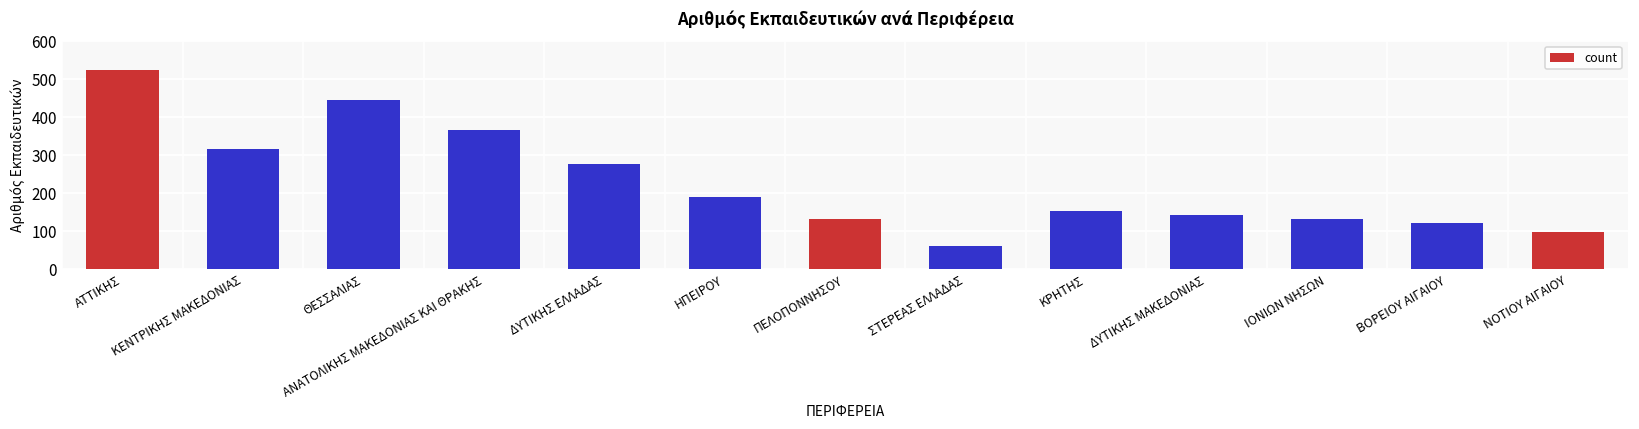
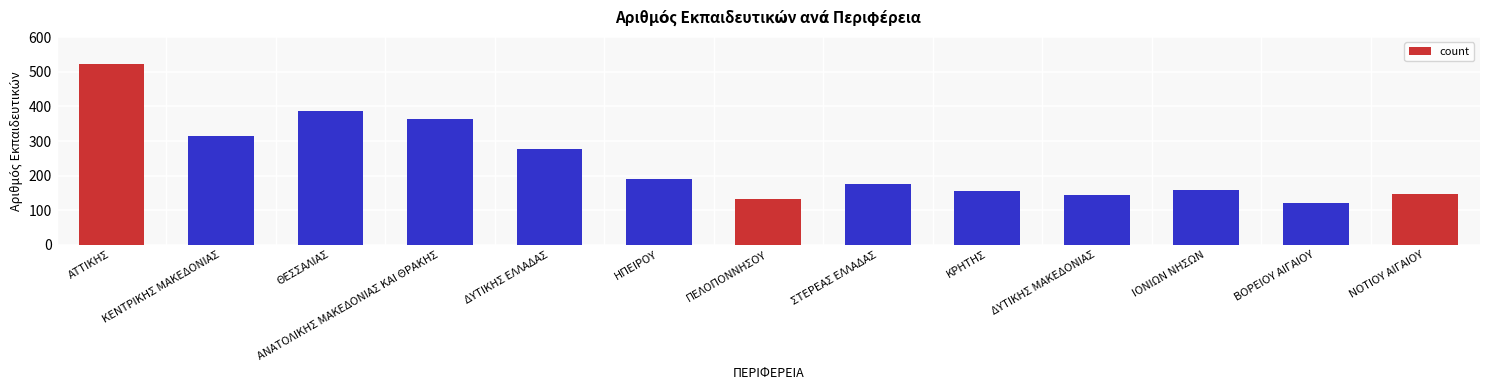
  {
    "ΑΤΤΙΚΗΣ": 520,
    "ΚΕΝΤΡΙΚΗΣ ΜΑΚΕΔΟΝΙΑΣ": 320,
-   "ΘΕΣΣΑΛΙΑΣ": 450,
+   "ΘΕΣΣΑΛΙΑΣ": 390,
    "ΑΝΑΤΟΛΙΚΗΣ ΜΑΚΕΔΟΝΙΑΣ ΚΑΙ ΘΡΑΚΗΣ": 370,
    "ΔΥΤΙΚΗΣ ΕΛΛΑΔΑΣ": 280,
    "ΗΠΕΙΡΟΥ": 190,
    "ΠΕΛΟΠΟΝΝΗΣΟΥ": 130,
-   "ΣΤΕΡΕΑΣ ΕΛΛΑΔΑΣ": 60,
+   "ΣΤΕΡΕΑΣ ΕΛΛΑΔΑΣ": 180,
    "ΚΡΗΤΗΣ": 150,
    "ΔΥΤΙΚΗΣ ΜΑΚΕΔΟΝΙΑΣ": 140,
-   "ΙΟΝΙΩΝ ΝΗΣΩΝ": 130,
+   "ΙΟΝΙΩΝ ΝΗΣΩΝ": 160,
    "ΒΟΡΕΙΟΥ ΑΙΓΑΙΟΥ": 120,
-   "ΝΟΤΙΟΥ ΑΙΓΑΙΟΥ": 100
+   "ΝΟΤΙΟΥ ΑΙΓΑΙΟΥ": 150
  }
